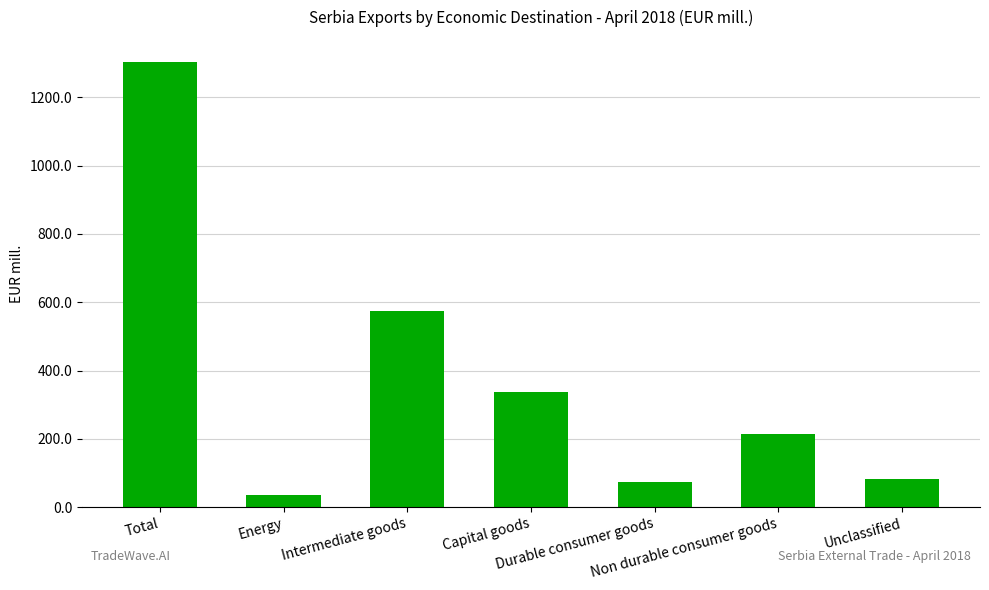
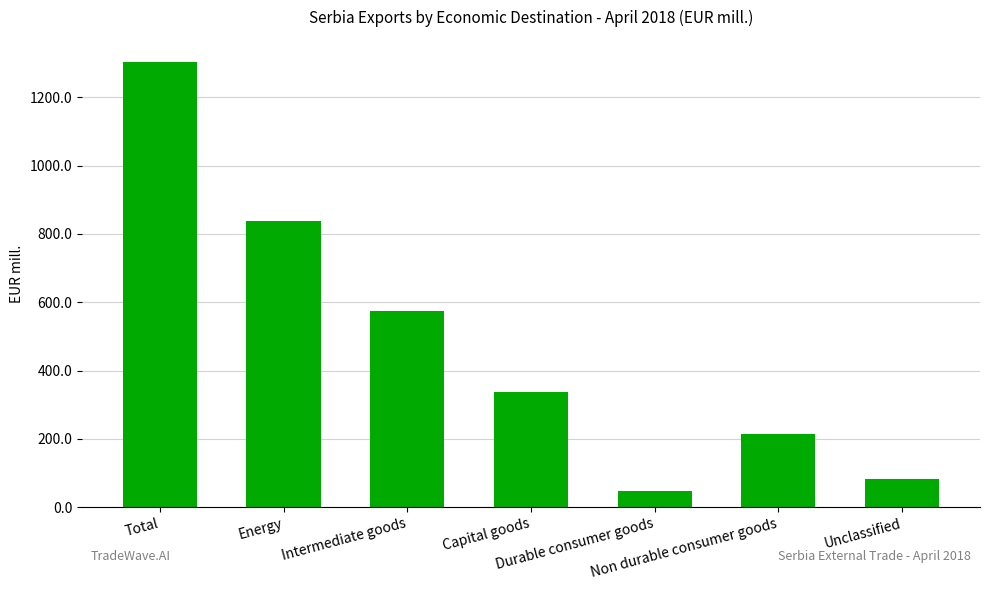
  {
    "Total": 1300,
-   "Energy": 30,
+   "Energy": 840,
    "Intermediate goods": 570,
    "Capital goods": 340,
-   "Durable consumer goods": 70,
+   "Durable consumer goods": 50,
    "Non durable consumer goods": 210,
    "Unclassified": 80
  }
